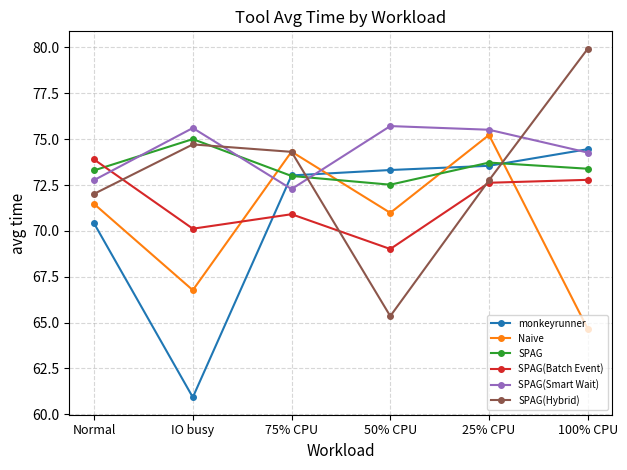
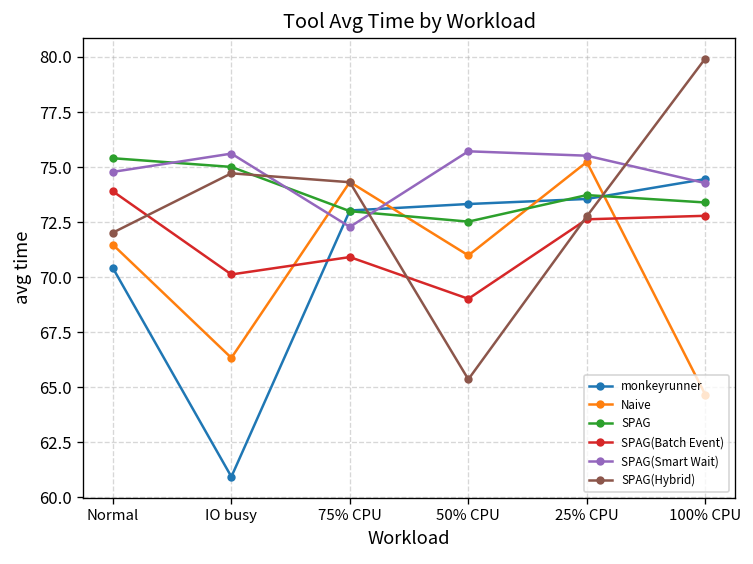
  {
    "monkeyrunner": {
      "Normal": 70.4,
      "IO busy": 60.9,
      "50% CPU": 73.3,
      "25% CPU": 73.6,
      "100% CPU": 74.5
    },
    "Naive": {
      "Normal": 71.5,
-     "IO busy": 66.8,
+     "IO busy": 66.3,
      "50% CPU": 71.0,
      "25% CPU": 75.2
    },
    "SPAG": {
-     "Normal": 73.3,
+     "Normal": 75.4,
      "IO busy": 75.0,
      "50% CPU": 72.5,
      "25% CPU": 73.7,
      "100% CPU": 73.4
    },
    "SPAG(Batch Event)": {
      "Normal": 73.9,
      "IO busy": 70.1,
      "75% CPU": 70.9,
      "50% CPU": 69.0,
      "100% CPU": 72.8
    },
    "SPAG(Smart Wait)": {
-     "Normal": 72.8,
+     "Normal": 74.8,
      "IO busy": 75.6,
      "75% CPU": 72.3,
      "50% CPU": 75.7,
      "25% CPU": 75.5,
      "100% CPU": 74.3
    },
    "SPAG(Hybrid)": {
      "Normal": 72.0,
      "IO busy": 74.7,
      "50% CPU": 65.4,
      "100% CPU": 79.9
    }
  }
